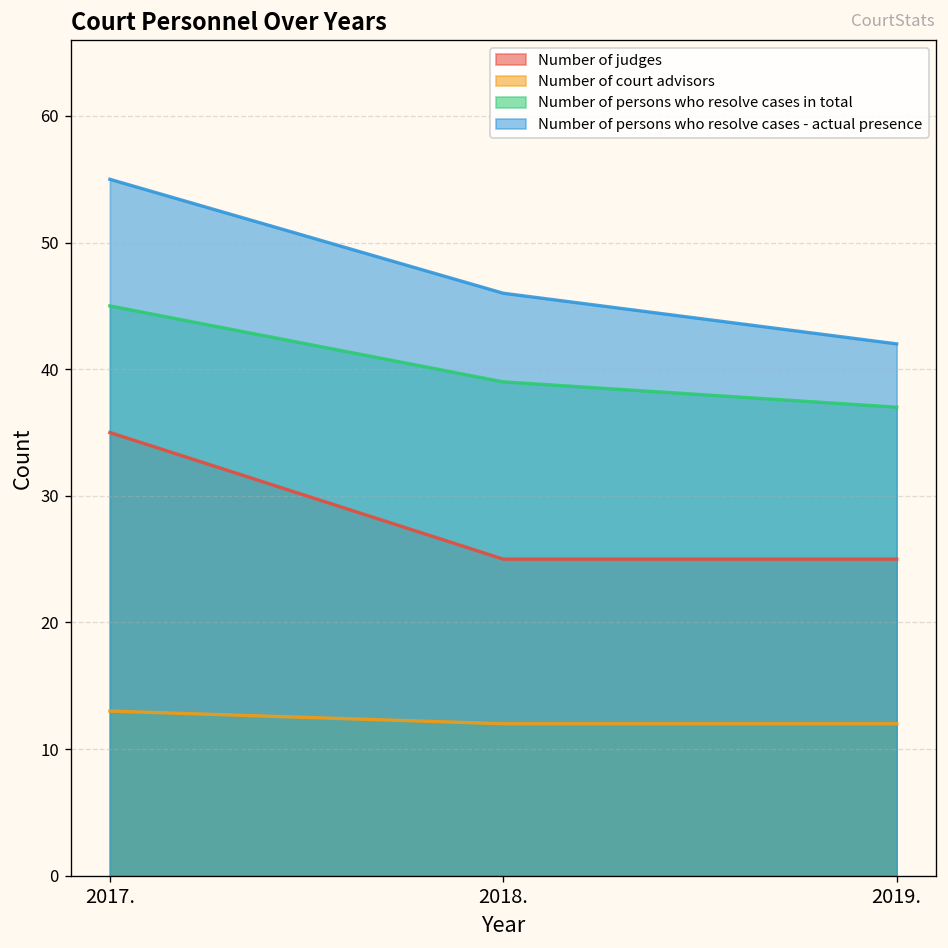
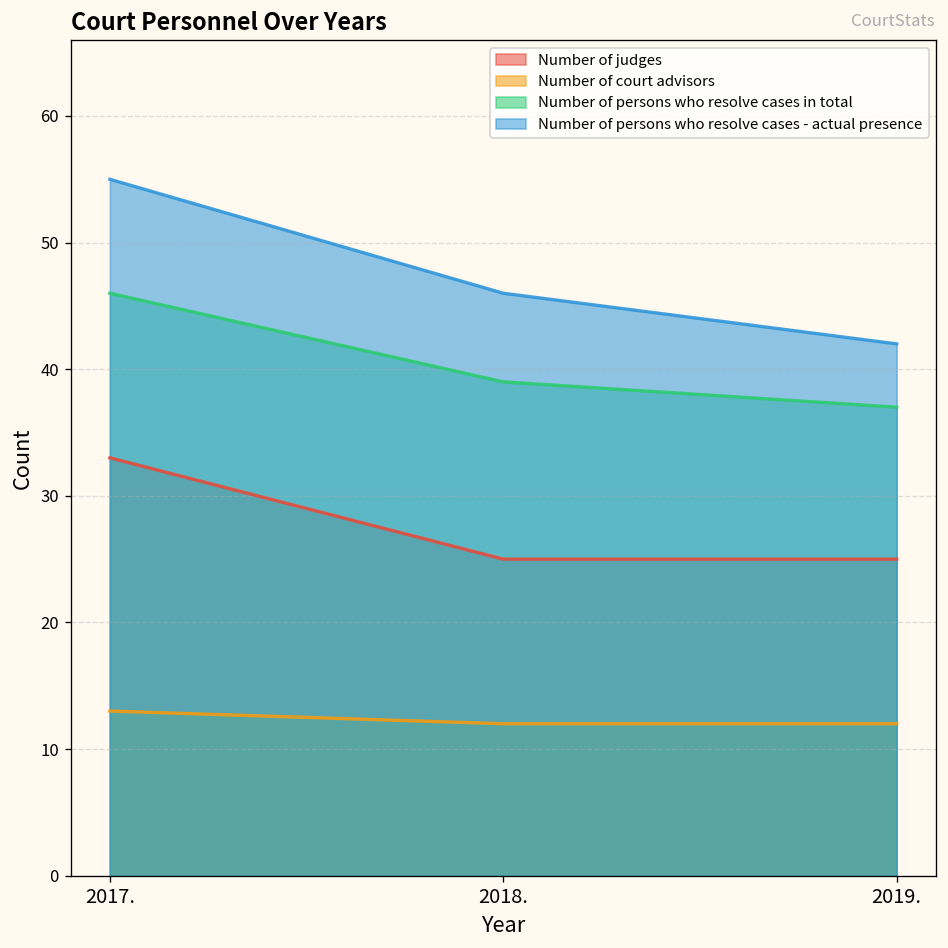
  {
    "Number of judges": {
-     "2017.": 35,
+     "2017.": 33,
      "2018.": 25,
      "2019.": 25
    },
    "Number of court advisors": {
      "2017.": 13,
      "2018.": 12,
      "2019.": 12
    },
    "Number of persons who resolve cases in total": {
-     "2017.": 45,
+     "2017.": 46,
      "2018.": 39,
      "2019.": 37
    },
    "Number of persons who resolve cases - actual presence": {
      "2017.": 55,
      "2018.": 46,
      "2019.": 42
    }
  }
